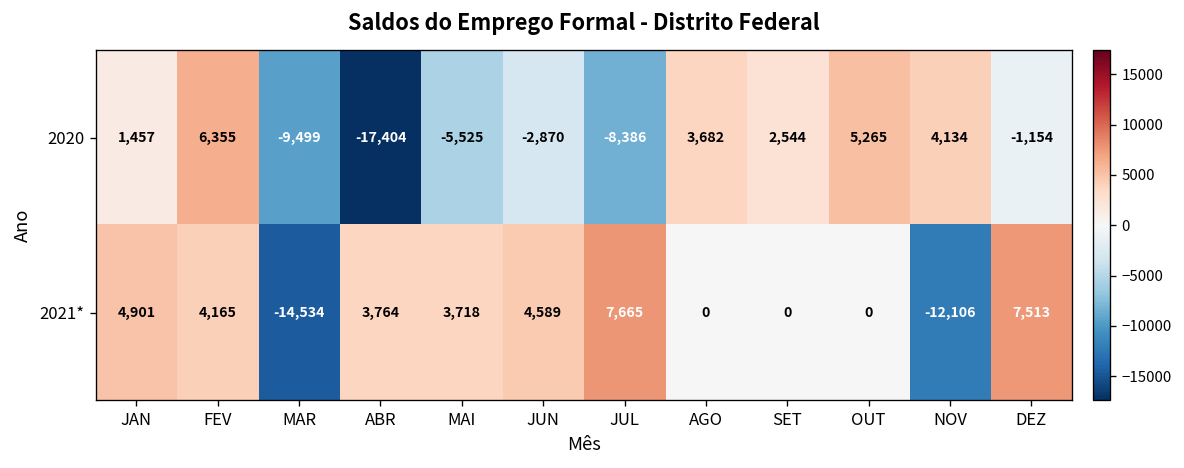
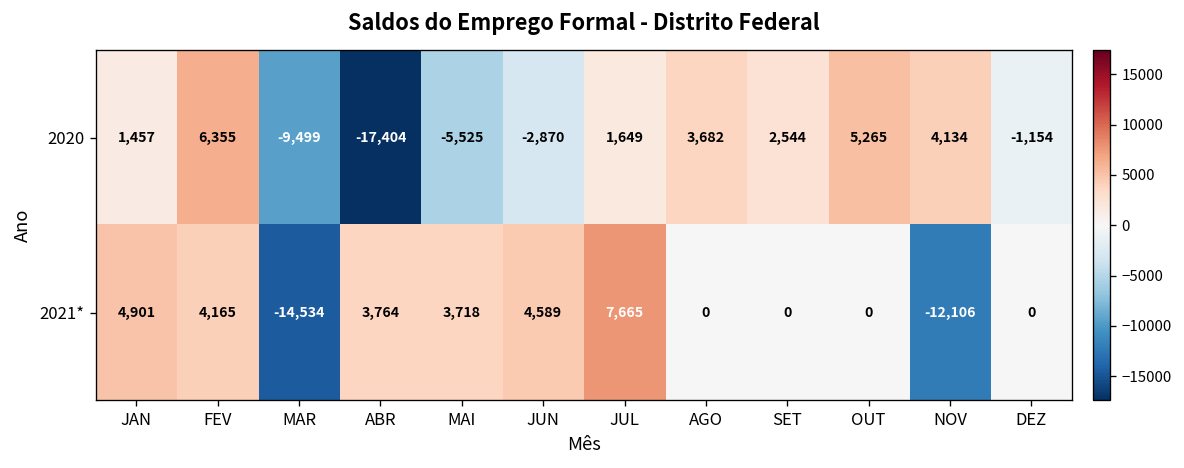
  {
    "2020": {
      "JAN": "1,457",
      "FEV": "6,355",
      "MAR": "-9,499",
      "ABR": "-17,404",
      "MAI": "-5,525",
      "JUN": "-2,870",
-     "JUL": "-8,386",
+     "JUL": "1,649",
      "AGO": "3,682",
      "SET": "2,544",
      "OUT": "5,265",
      "NOV": "4,134",
      "DEZ": "-1,154"
    },
    "2021*": {
      "JAN": "4,901",
      "FEV": "4,165",
      "MAR": "-14,534",
      "ABR": "3,764",
      "MAI": "3,718",
      "JUN": "4,589",
      "JUL": "7,665",
      "AGO": "0",
      "SET": "0",
      "OUT": "0",
      "NOV": "-12,106",
-     "DEZ": "7,513"
+     "DEZ": "0"
    }
  }
